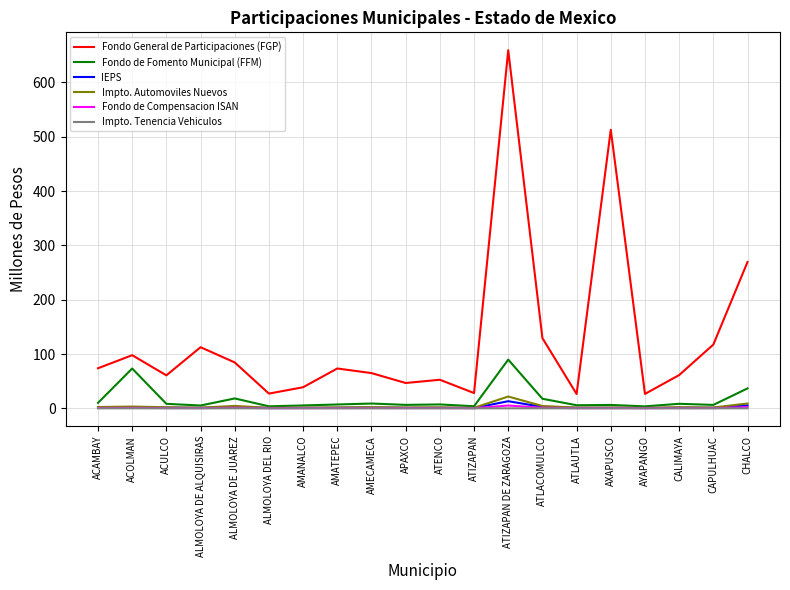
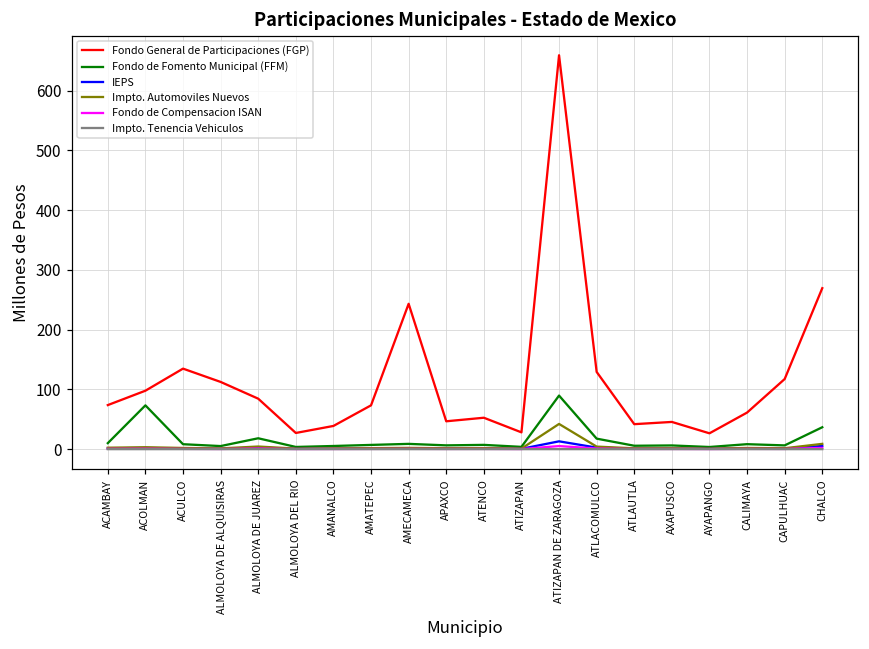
  {
    "Fondo General de Participaciones (FGP)": {
      "ACAMBAY": 70,
      "ACOLMAN": 100,
-     "ACULCO": 60,
+     "ACULCO": 130,
      "ALMOLOYA DE ALQUISIRAS": 110,
      "ALMOLOYA DE JUAREZ": 80,
      "ALMOLOYA DEL RIO": 30,
      "AMANALCO": 40,
      "AMATEPEC": 70,
-     "AMECAMECA": 60,
+     "AMECAMECA": 240,
      "APAXCO": 50,
      "ATENCO": 50,
      "ATIZAPAN": 30,
      "ATIZAPAN DE ZARAGOZA": 660,
      "ATLACOMULCO": 130,
-     "ATLAUTLA": 30,
-     "AXAPUSCO": 510,
+     "ATLAUTLA": 40,
+     "AXAPUSCO": 50,
      "AYAPANGO": 30,
      "CALIMAYA": 60,
      "CAPULHUAC": 120,
      "CHALCO": 270
    },
    "Fondo de Fomento Municipal (FFM)": {
      "ACAMBAY": 10,
      "ACOLMAN": 70,
      "ACULCO": 10,
      "ALMOLOYA DE JUAREZ": 20,
      "AMATEPEC": 10,
      "AMECAMECA": 10,
      "APAXCO": 10,
      "ATENCO": 10,
      "ATIZAPAN DE ZARAGOZA": 90,
      "ATLACOMULCO": 20,
      "CALIMAYA": 10,
      "CAPULHUAC": 10,
      "CHALCO": 40
    },
    "IEPS": {
      "ATIZAPAN DE ZARAGOZA": 10
    },
    "Impto. Automoviles Nuevos": {
-     "ATIZAPAN DE ZARAGOZA": 20
+     "ATIZAPAN DE ZARAGOZA": 40
    },
    "Fondo de Compensacion ISAN": {
      "ATIZAPAN DE ZARAGOZA": 10
    },
    "Impto. Tenencia Vehiculos": {
      "ATIZAPAN DE ZARAGOZA": 0
    }
  }
